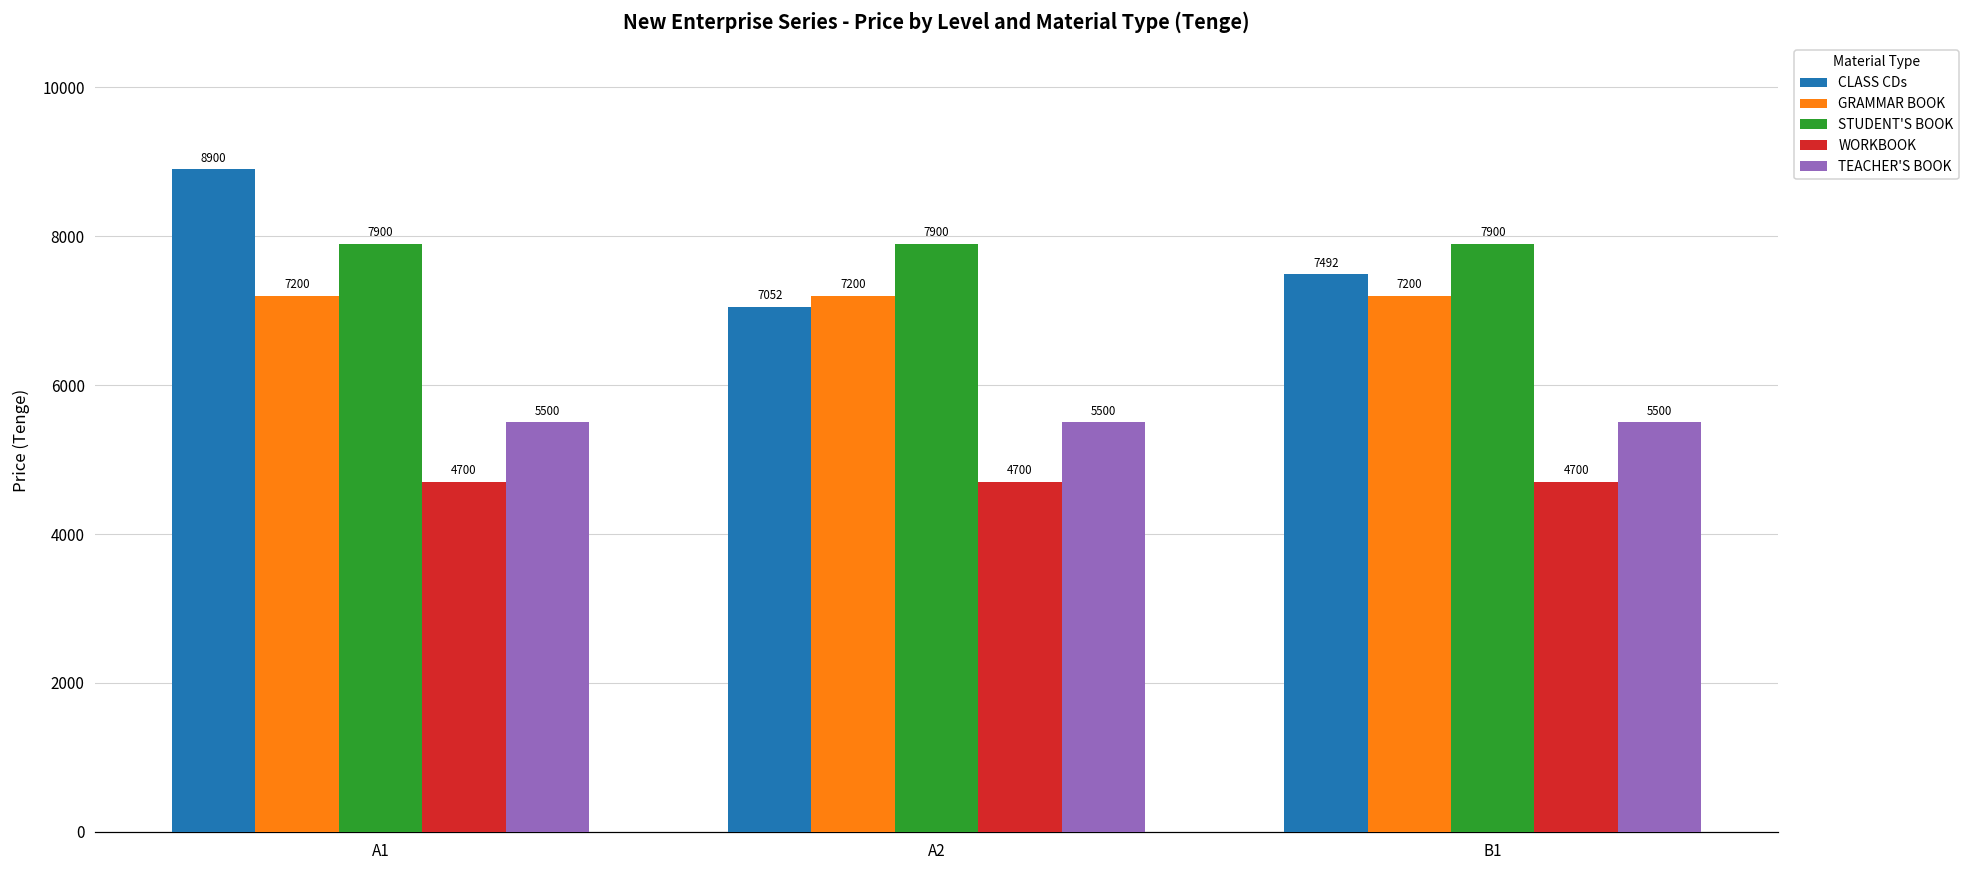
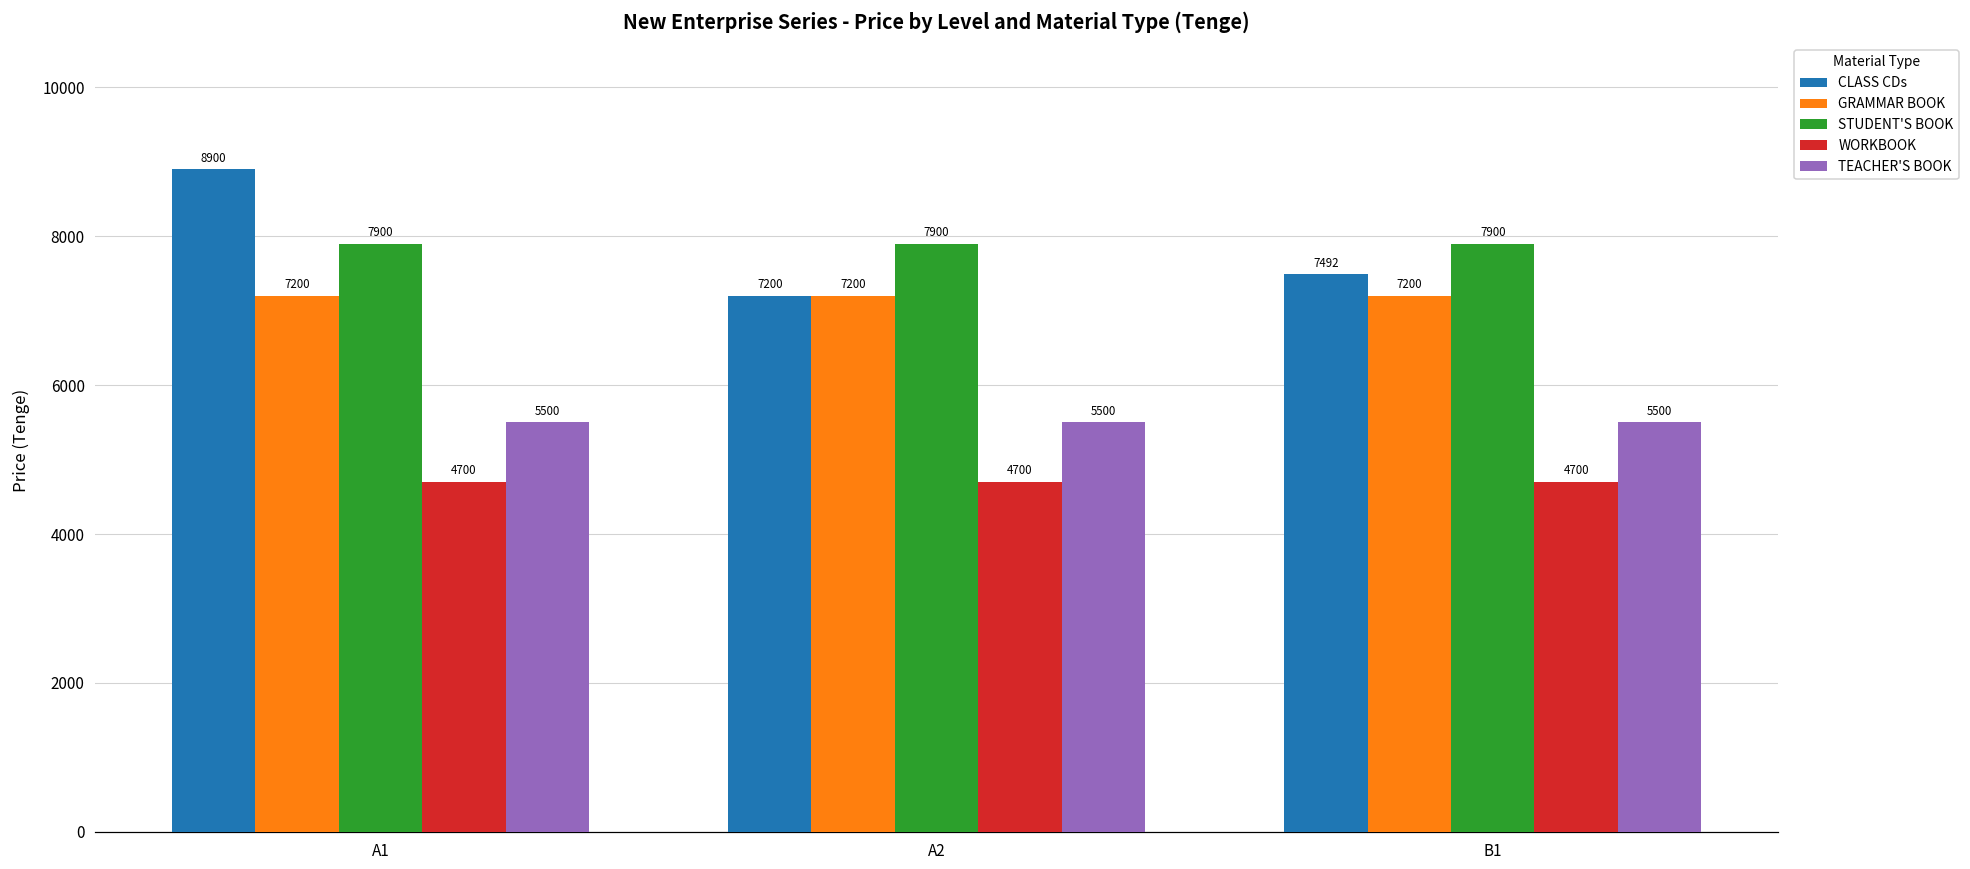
  {
    "CLASS CDs": {
      "A1": 8900,
-     "A2": 7052,
+     "A2": 7200,
      "B1": 7492
    },
    "GRAMMAR BOOK": {
      "A1": 7200,
      "A2": 7200,
      "B1": 7200
    },
    "STUDENT'S BOOK": {
      "A1": 7900,
      "A2": 7900,
      "B1": 7900
    },
    "WORKBOOK": {
      "A1": 4700,
      "A2": 4700,
      "B1": 4700
    },
    "TEACHER'S BOOK": {
      "A1": 5500,
      "A2": 5500,
      "B1": 5500
    }
  }
